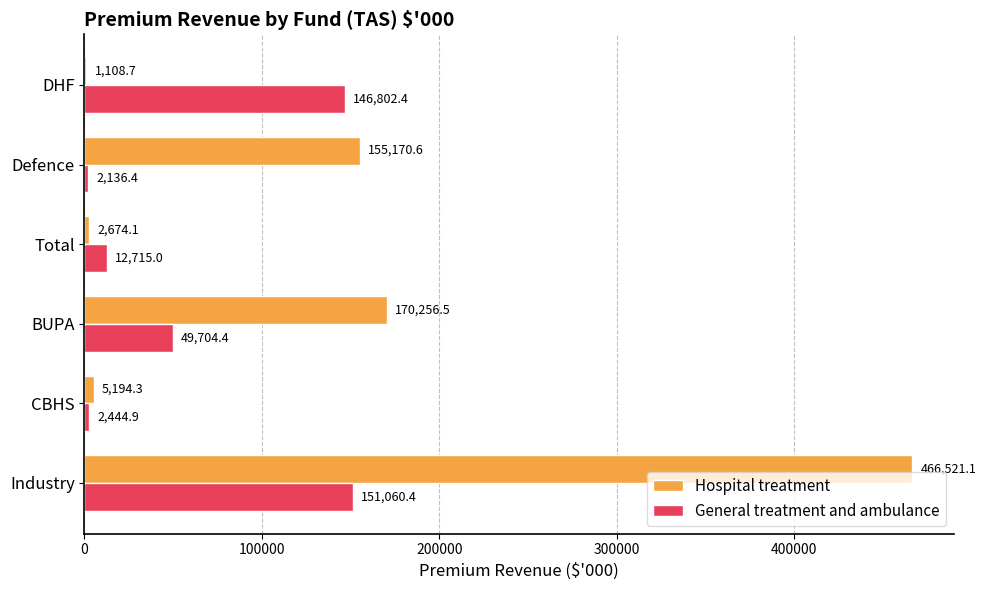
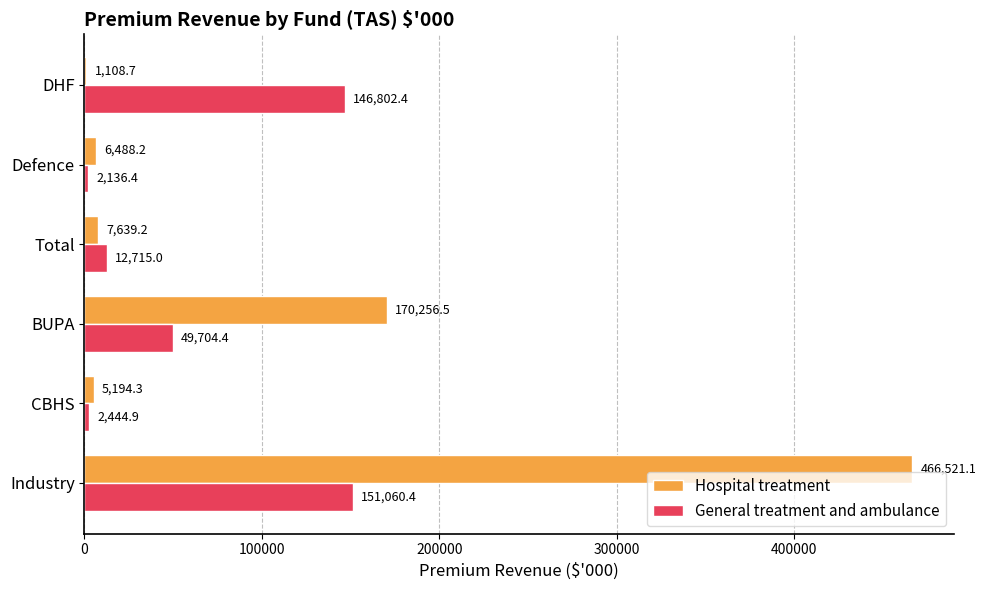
  {
    "Hospital treatment": {
      "DHF": "1,108.7",
-     "Defence": "155,170.6",
-     "Total": "2,674.1",
+     "Defence": "6,488.2",
+     "Total": "7,639.2",
      "BUPA": "170,256.5",
      "CBHS": "5,194.3"
    },
    "General treatment and ambulance": {
      "DHF": "146,802.4",
      "Defence": "2,136.4",
      "Total": "12,715.0",
      "BUPA": "49,704.4",
      "CBHS": "2,444.9",
      "Industry": "151,060.4"
    }
  }
